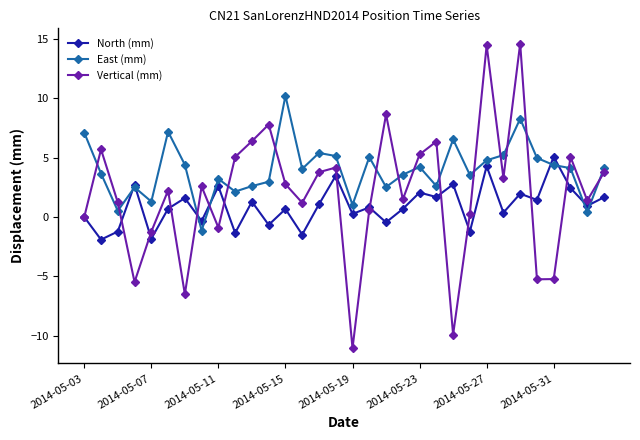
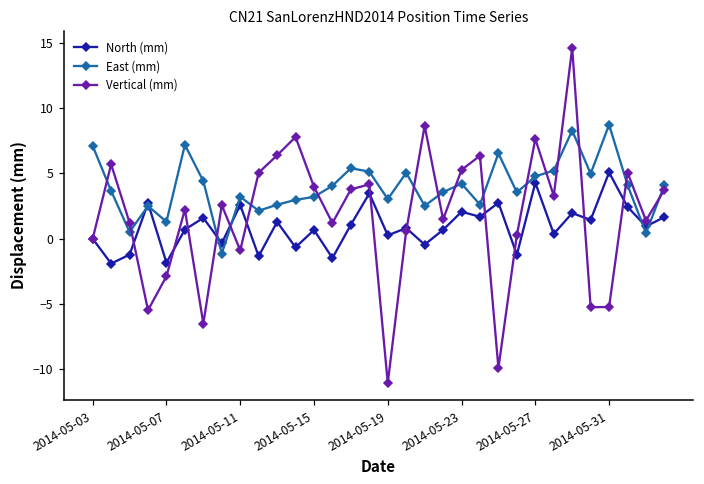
  {
    "North (mm)": {
      "2014-05-07": -1.8,
      "2014-05-11": 2.6,
      "2014-05-15": 0.7,
      "2014-05-19": 0.3,
      "2014-05-23": 2.1,
      "2014-05-27": 4.3,
      "2014-05-31": 5.1
    },
    "East (mm)": {
      "2014-05-03": 7.1,
      "2014-05-07": 1.3,
      "2014-05-11": 3.2,
-     "2014-05-15": 10.2,
-     "2014-05-19": 1.0,
+     "2014-05-15": 3.2,
+     "2014-05-19": 3.0,
      "2014-05-23": 4.2,
      "2014-05-27": 4.8,
-     "2014-05-31": 4.4
+     "2014-05-31": 8.7
    },
    "Vertical (mm)": {
-     "2014-05-07": -1.2,
+     "2014-05-07": -2.9,
      "2014-05-11": -0.9,
-     "2014-05-15": 2.8,
+     "2014-05-15": 4.0,
      "2014-05-19": -11.0,
      "2014-05-23": 5.3,
-     "2014-05-27": 14.5,
+     "2014-05-27": 7.6,
      "2014-05-31": -5.2
    }
  }
